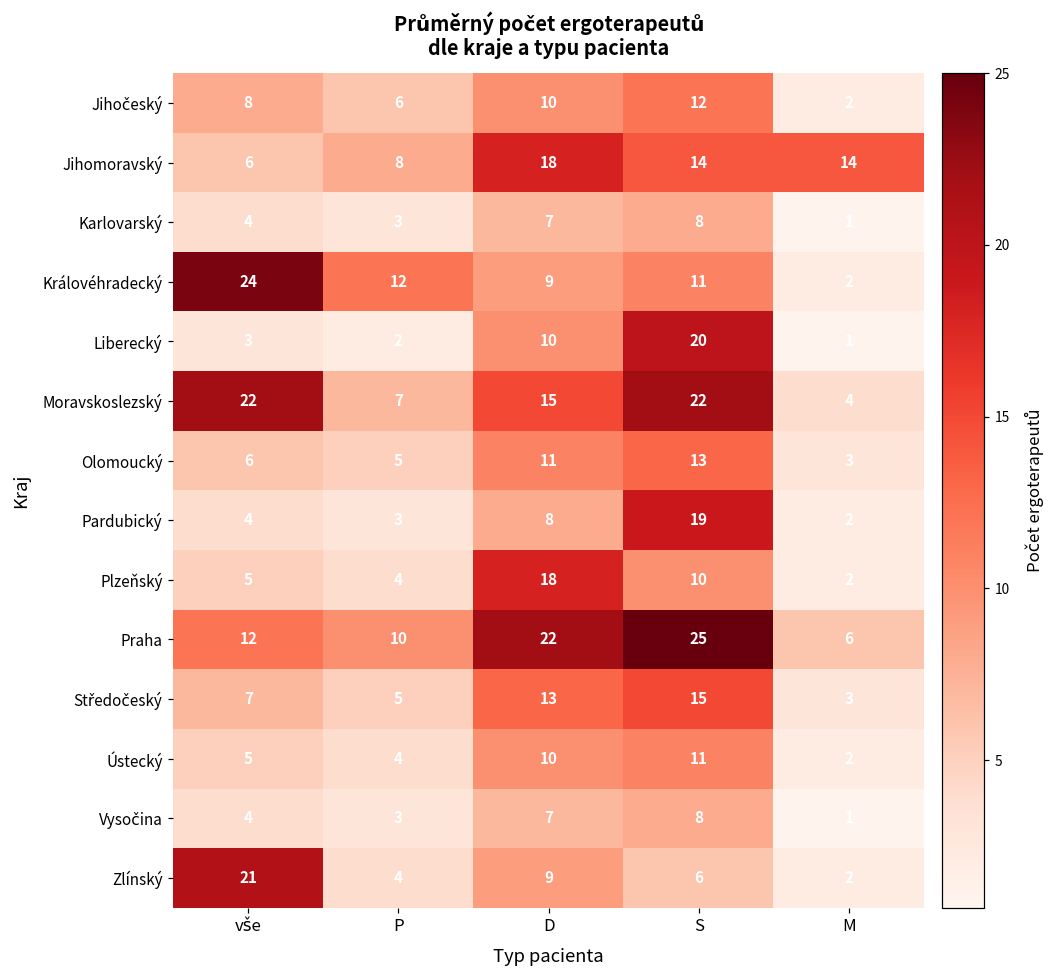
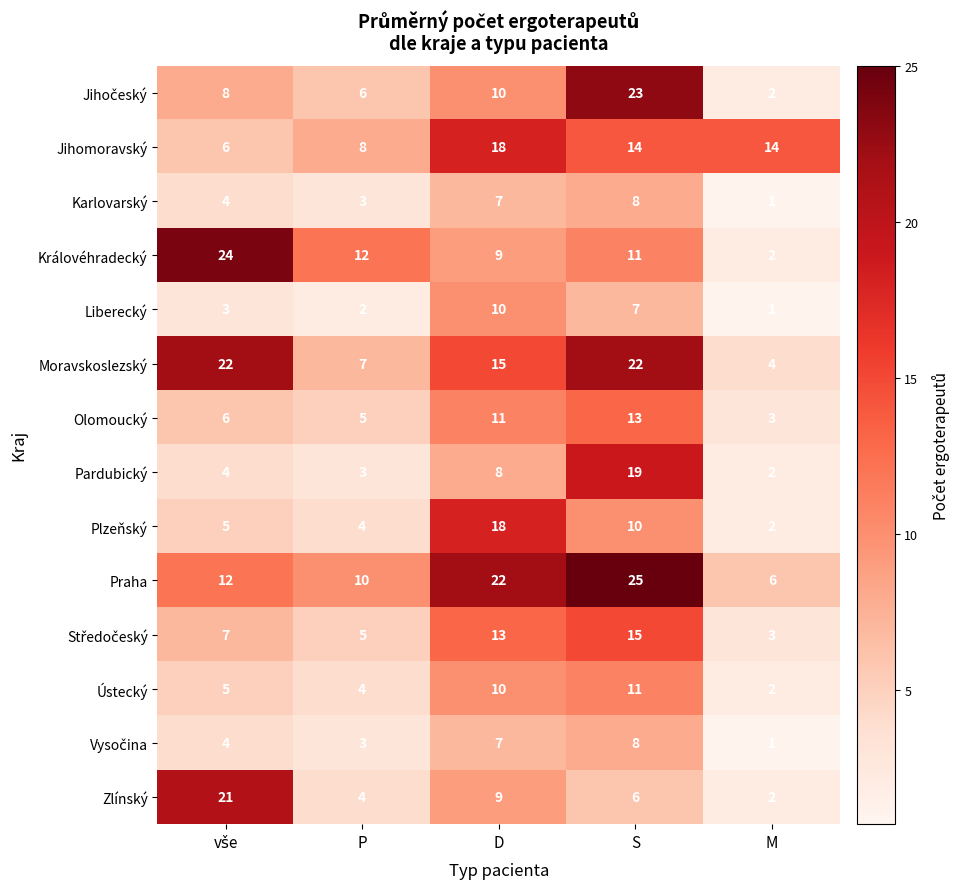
  {
    "Jihočeský": {
      "vše": 8,
      "P": 6,
      "D": 10,
-     "S": 12
+     "S": 23
    },
    "Jihomoravský": {
      "vše": 6,
      "P": 8,
      "D": 18,
      "S": 14,
      "M": 14
    },
    "Karlovarský": {
      "vše": 4,
      "D": 7,
      "S": 8
    },
    "Královéhradecký": {
      "vše": 24,
      "P": 12,
      "D": 9,
      "S": 11
    },
    "Liberecký": {
      "D": 10,
-     "S": 20
+     "S": 7
    },
    "Moravskoslezský": {
      "vše": 22,
      "P": 7,
      "D": 15,
      "S": 22,
      "M": 4
    },
    "Olomoucký": {
      "vše": 6,
      "P": 5,
      "D": 11,
      "S": 13
    },
    "Pardubický": {
      "vše": 4,
      "D": 8,
      "S": 19
    },
    "Plzeňský": {
      "vše": 5,
      "P": 4,
      "D": 18,
      "S": 10
    },
    "Praha": {
      "vše": 12,
      "P": 10,
      "D": 22,
      "S": 25,
      "M": 6
    },
    "Středočeský": {
      "vše": 7,
      "P": 5,
      "D": 13,
      "S": 15
    },
    "Ústecký": {
      "vše": 5,
      "P": 4,
      "D": 10,
      "S": 11
    },
    "Vysočina": {
      "vše": 4,
      "D": 7,
      "S": 8
    },
    "Zlínský": {
      "vše": 21,
      "P": 4,
      "D": 9,
      "S": 6
    }
  }
